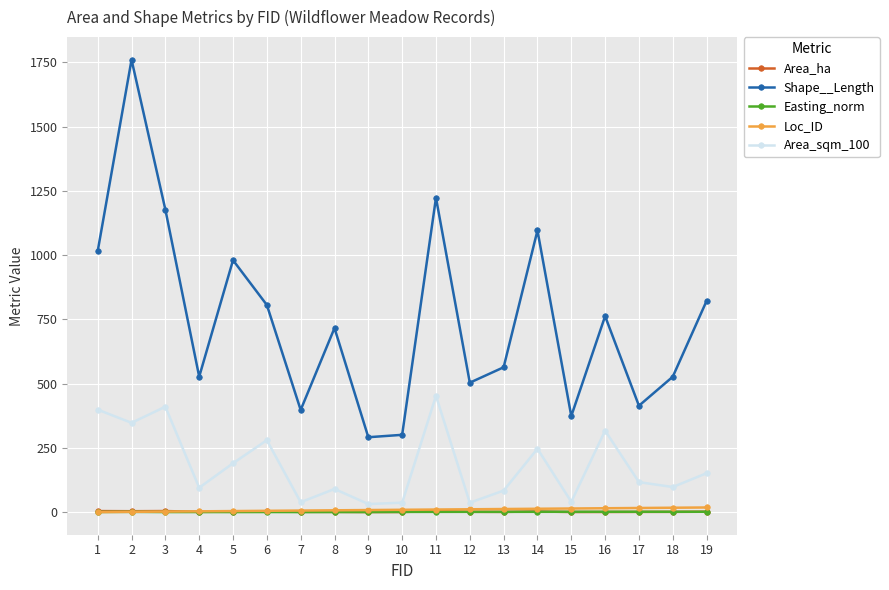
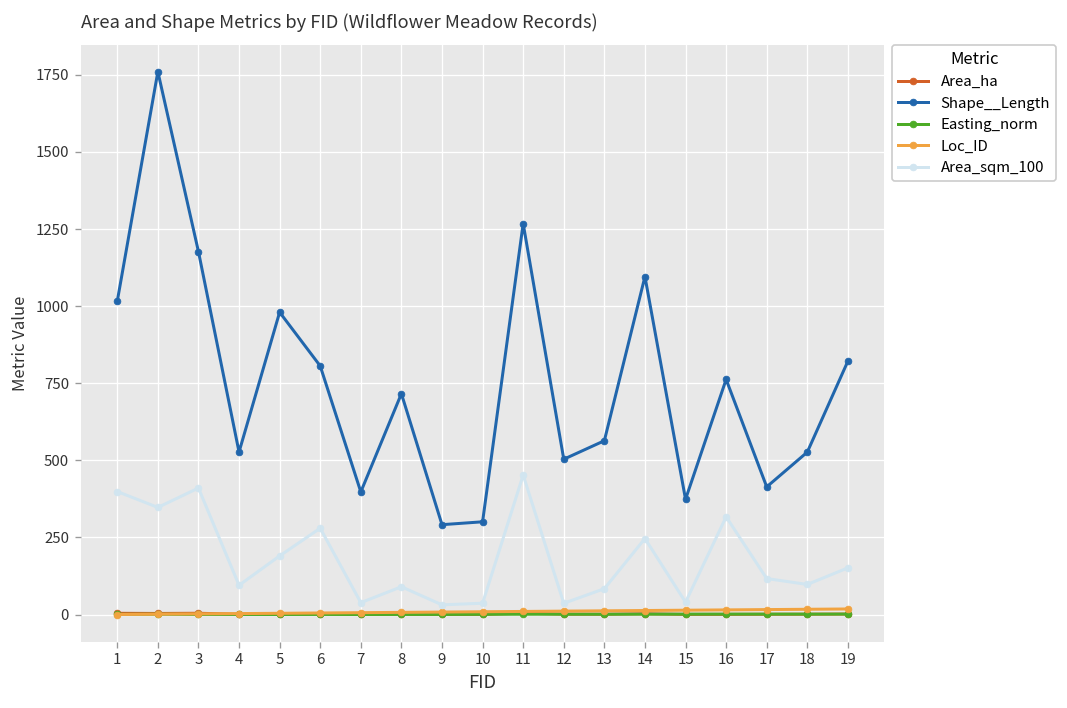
  {
    "Shape__Length": {
      "1": 1020,
      "2": 1760,
      "3": 1180,
      "4": 530,
      "5": 980,
      "6": 810,
      "7": 400,
      "8": 720,
      "9": 290,
      "10": 300,
-     "11": 1220,
+     "11": 1270,
      "12": 500,
      "13": 560,
      "14": 1100,
      "15": 370,
      "16": 760,
      "17": 410,
      "18": 530,
      "19": 820
    },
    "Loc_ID": {
      "13": 10,
      "14": 10,
      "15": 10,
      "16": 20,
      "17": 20,
      "18": 20,
      "19": 20
    },
    "Area_sqm_100": {
      "1": 400,
      "2": 350,
      "3": 410,
      "4": 90,
      "5": 190,
      "6": 280,
      "7": 40,
      "8": 90,
      "9": 30,
      "10": 40,
      "11": 450,
      "12": 40,
      "13": 80,
      "14": 250,
      "15": 40,
      "16": 320,
      "17": 120,
      "18": 100,
      "19": 150
    }
  }
